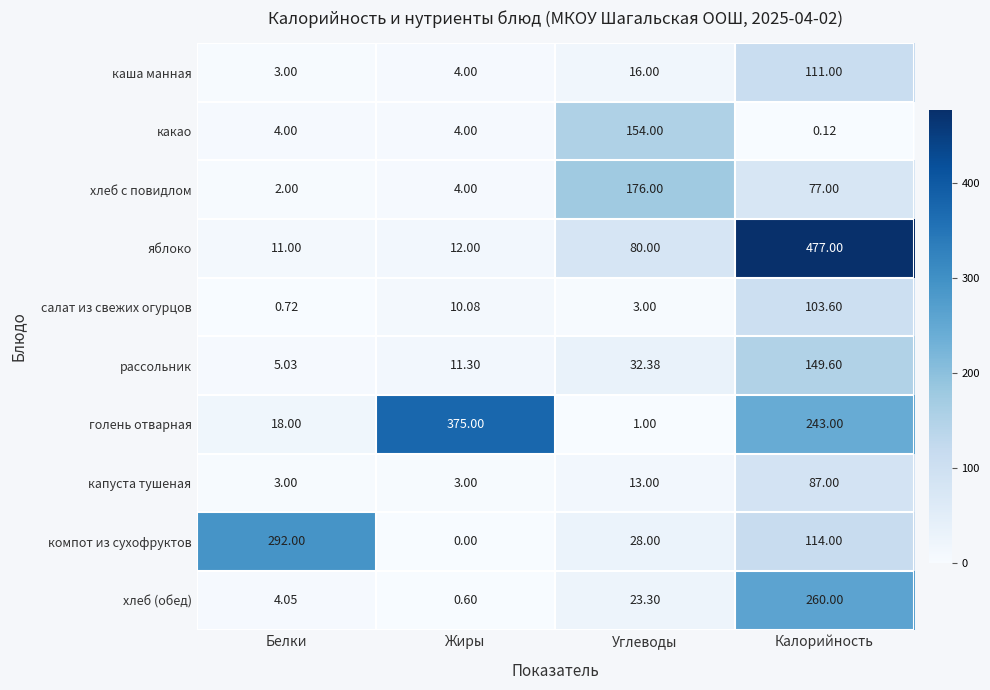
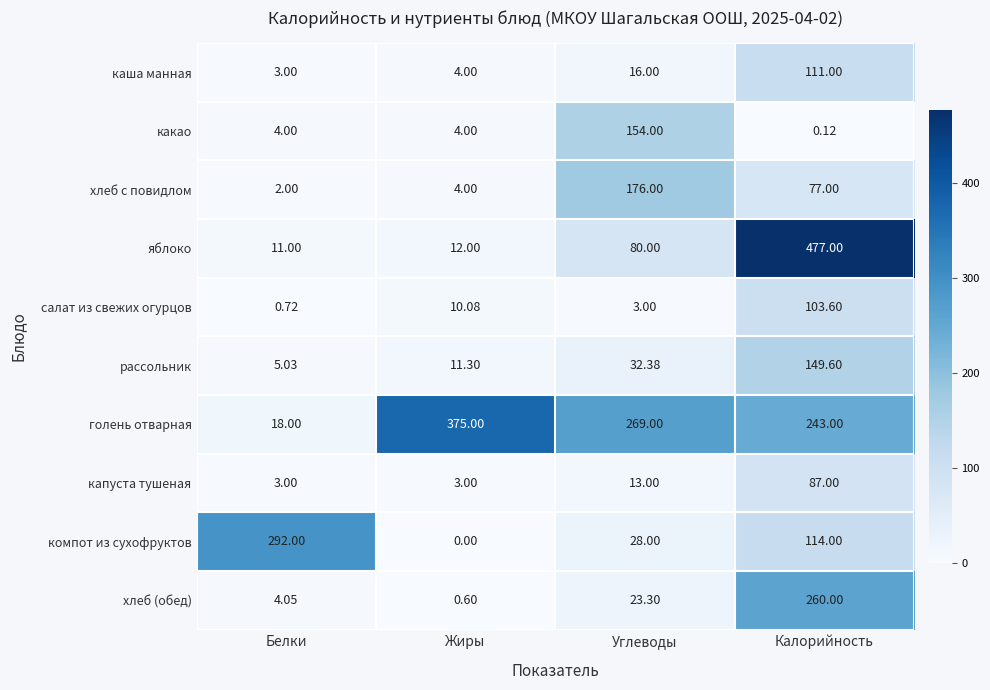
  {
    "каша манная": {
      "Белки": 3.00,
      "Жиры": 4.00,
      "Углеводы": 16.00,
      "Калорийность": 111.00
    },
    "какао": {
      "Белки": 4.00,
      "Жиры": 4.00,
      "Углеводы": 154.00,
      "Калорийность": 0.12
    },
    "хлеб с повидлом": {
      "Белки": 2.00,
      "Жиры": 4.00,
      "Углеводы": 176.00,
      "Калорийность": 77.00
    },
    "яблоко": {
      "Белки": 11.00,
      "Жиры": 12.00,
      "Углеводы": 80.00,
      "Калорийность": 477.00
    },
    "салат из свежих огурцов": {
      "Белки": 0.72,
      "Жиры": 10.08,
      "Углеводы": 3.00,
      "Калорийность": 103.60
    },
    "рассольник": {
      "Белки": 5.03,
      "Жиры": 11.30,
      "Углеводы": 32.38,
      "Калорийность": 149.60
    },
    "голень отварная": {
      "Белки": 18.00,
      "Жиры": 375.00,
-     "Углеводы": 1.00,
+     "Углеводы": 269.00,
      "Калорийность": 243.00
    },
    "капуста тушеная": {
      "Белки": 3.00,
      "Жиры": 3.00,
      "Углеводы": 13.00,
      "Калорийность": 87.00
    },
    "компот из сухофруктов": {
      "Белки": 292.00,
      "Жиры": 0.00,
      "Углеводы": 28.00,
      "Калорийность": 114.00
    },
    "хлеб (обед)": {
      "Белки": 4.05,
      "Жиры": 0.60,
      "Углеводы": 23.30,
      "Калорийность": 260.00
    }
  }
